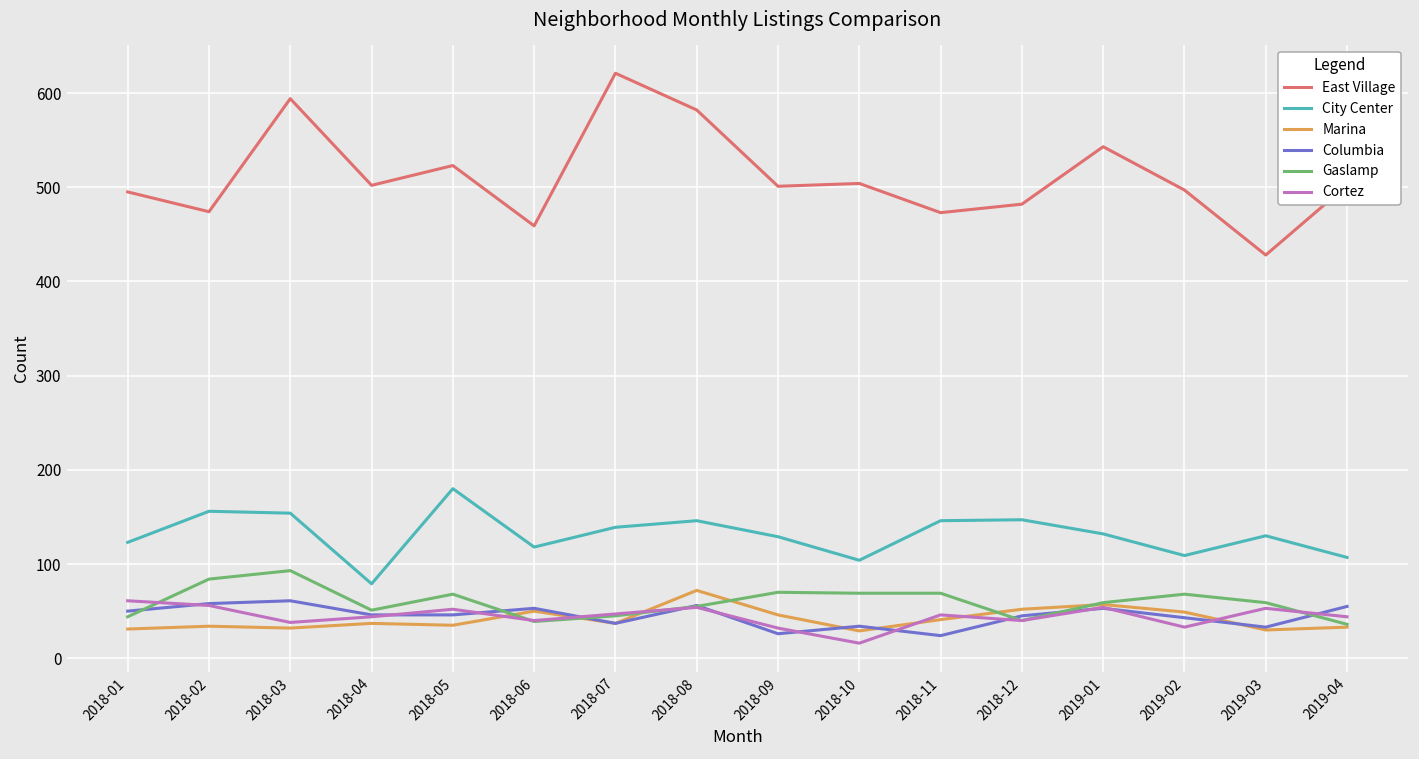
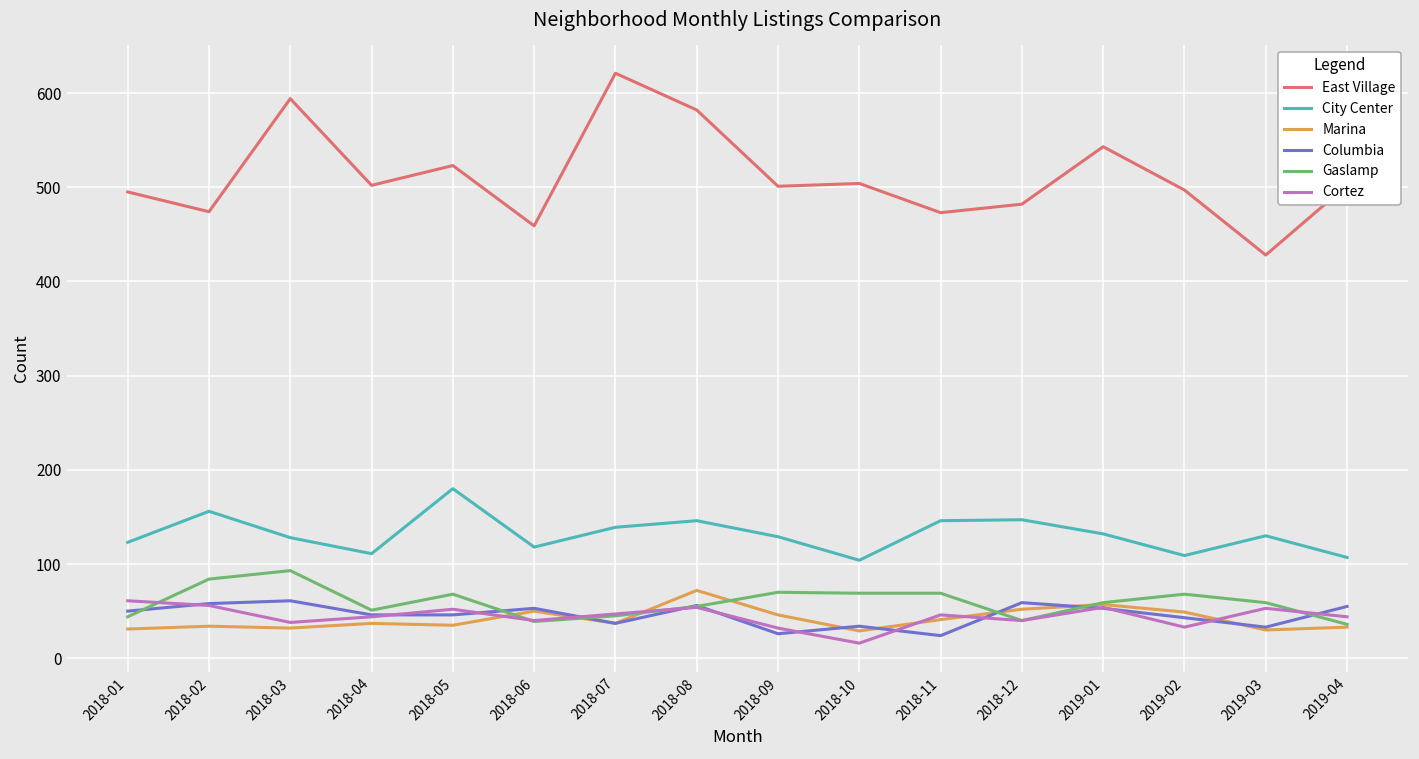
  {
    "City Center": {
      "2018-01": 120,
      "2018-02": 160,
-     "2018-03": 150,
-     "2018-04": 80,
+     "2018-03": 130,
+     "2018-04": 110,
      "2018-05": 180,
      "2018-06": 120,
      "2018-07": 140,
      "2018-08": 150,
      "2018-09": 130,
      "2018-10": 100,
      "2018-11": 150,
      "2018-12": 150,
      "2019-01": 130,
      "2019-02": 110,
      "2019-03": 130,
      "2019-04": 110
    },
    "Columbia": {
      "2018-01": 50,
      "2018-03": 60,
      "2018-05": 50,
      "2018-06": 50,
      "2018-09": 30,
      "2018-10": 30,
      "2018-11": 20,
-     "2018-12": 50,
+     "2018-12": 60,
      "2019-02": 40,
      "2019-03": 30,
      "2019-04": 60
    },
    "Gaslamp": {
      "2018-01": 40,
      "2018-02": 80,
      "2018-03": 90,
      "2018-04": 50,
      "2018-05": 70,
      "2018-09": 70,
      "2018-10": 70,
      "2018-11": 70,
      "2019-02": 70,
      "2019-03": 60
    },
    "Cortez": {
      "2018-01": 60,
      "2018-03": 40,
      "2018-05": 50,
      "2018-09": 30,
      "2018-10": 20,
      "2018-11": 50,
      "2019-02": 30,
      "2019-03": 50,
      "2019-04": 40
    }
  }
